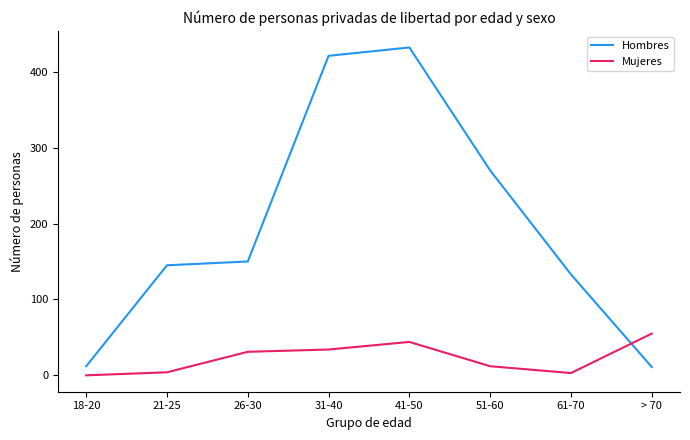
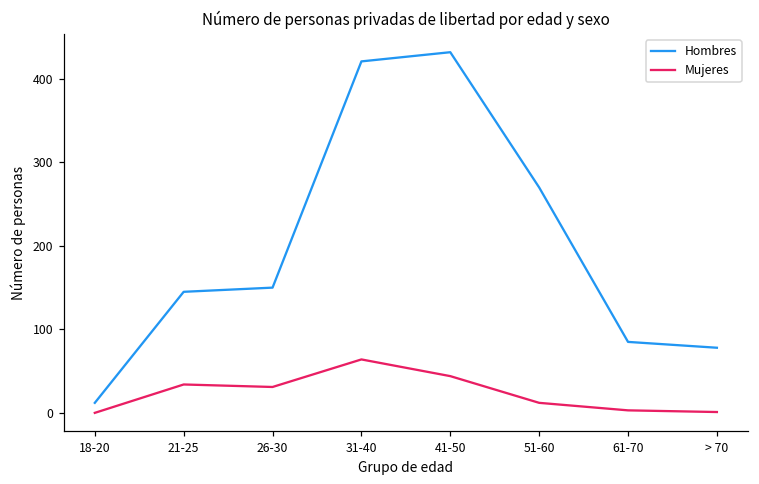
  {
    "Hombres": {
      "18-20": 10,
      "21-25": 150,
      "26-30": 150,
      "31-40": 420,
      "41-50": 430,
      "51-60": 270,
-     "61-70": 130,
-     "> 70": 10
+     "61-70": 90,
+     "> 70": 80
    },
    "Mujeres": {
      "18-20": 0,
-     "21-25": 0,
+     "21-25": 30,
      "26-30": 30,
-     "31-40": 30,
+     "31-40": 60,
      "41-50": 40,
      "51-60": 10,
      "61-70": 0,
-     "> 70": 60
+     "> 70": 0
    }
  }
